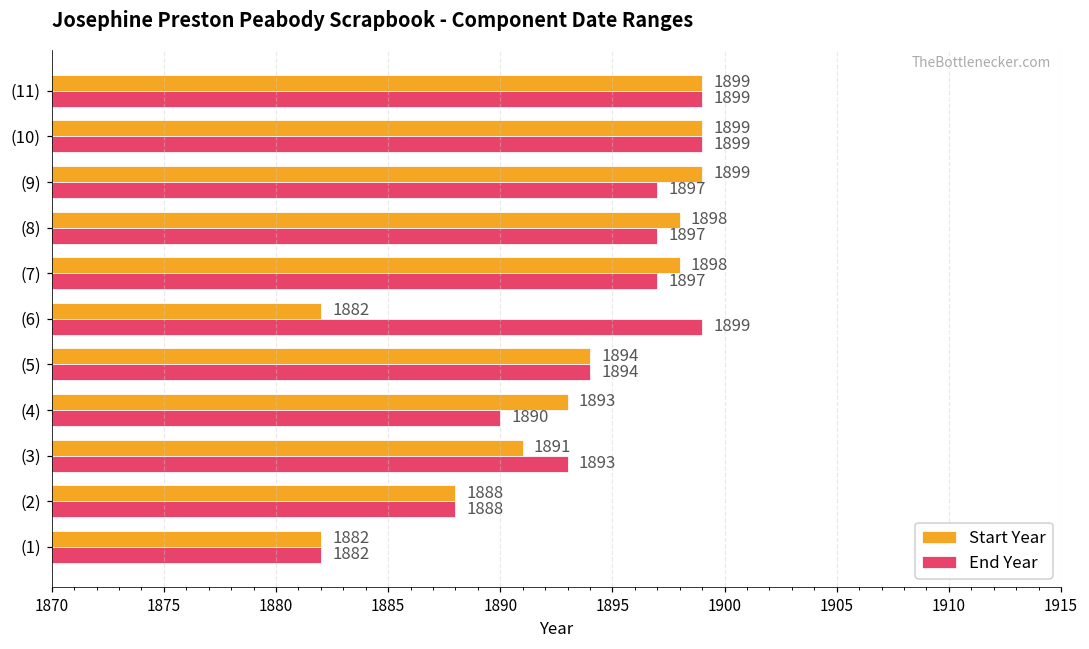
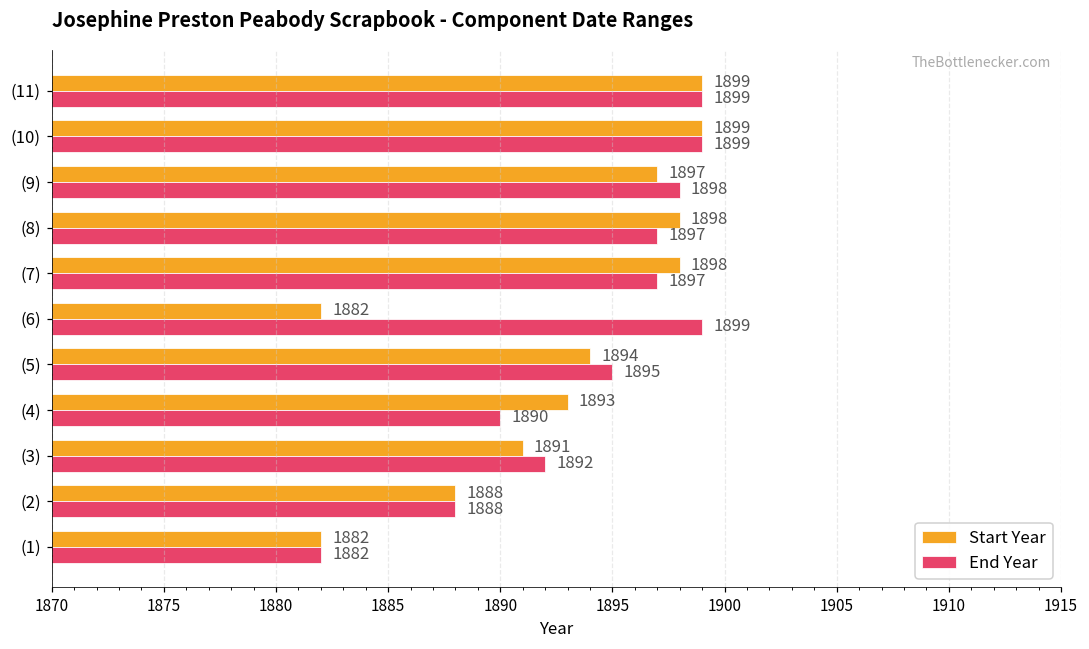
  {
    "Start Year": {
      "(11)": 1899,
      "(10)": 1899,
-     "(9)": 1899,
+     "(9)": 1897,
      "(8)": 1898,
      "(7)": 1898,
      "(6)": 1882,
      "(5)": 1894,
      "(4)": 1893,
      "(3)": 1891,
      "(2)": 1888,
      "(1)": 1882
    },
    "End Year": {
      "(11)": 1899,
      "(10)": 1899,
-     "(9)": 1897,
+     "(9)": 1898,
      "(8)": 1897,
      "(7)": 1897,
      "(6)": 1899,
-     "(5)": 1894,
+     "(5)": 1895,
      "(4)": 1890,
-     "(3)": 1893,
+     "(3)": 1892,
      "(2)": 1888,
      "(1)": 1882
    }
  }
